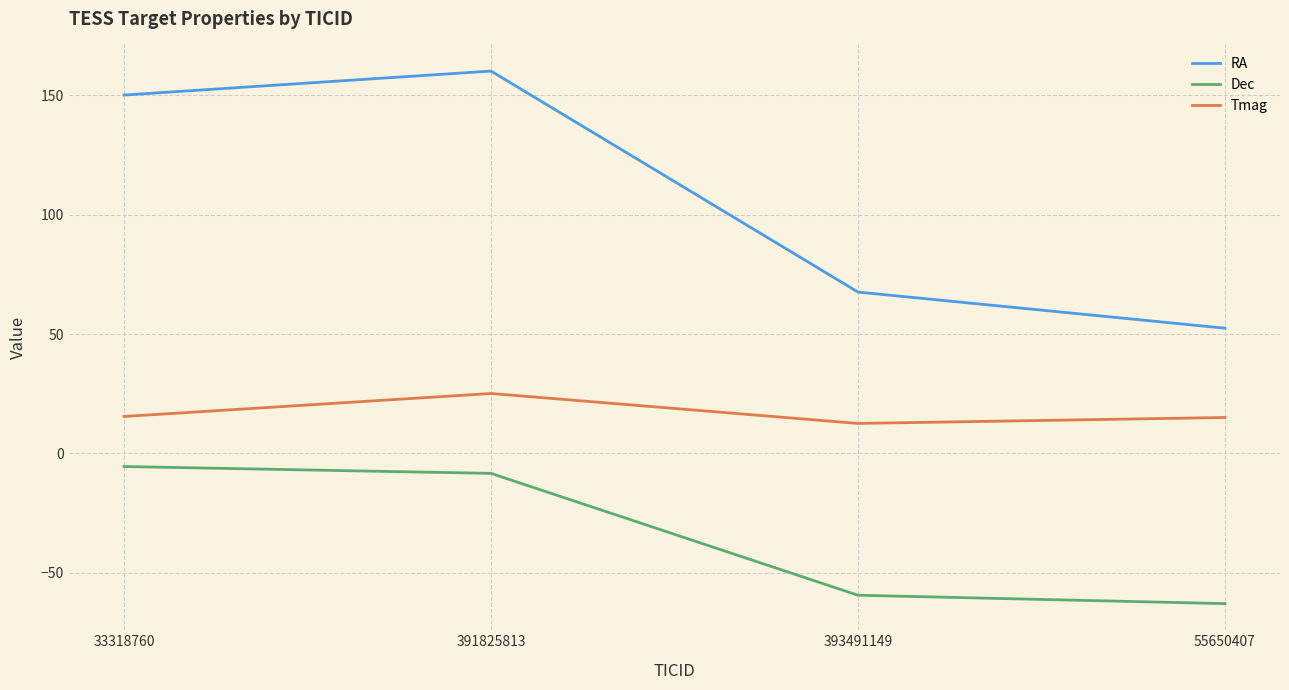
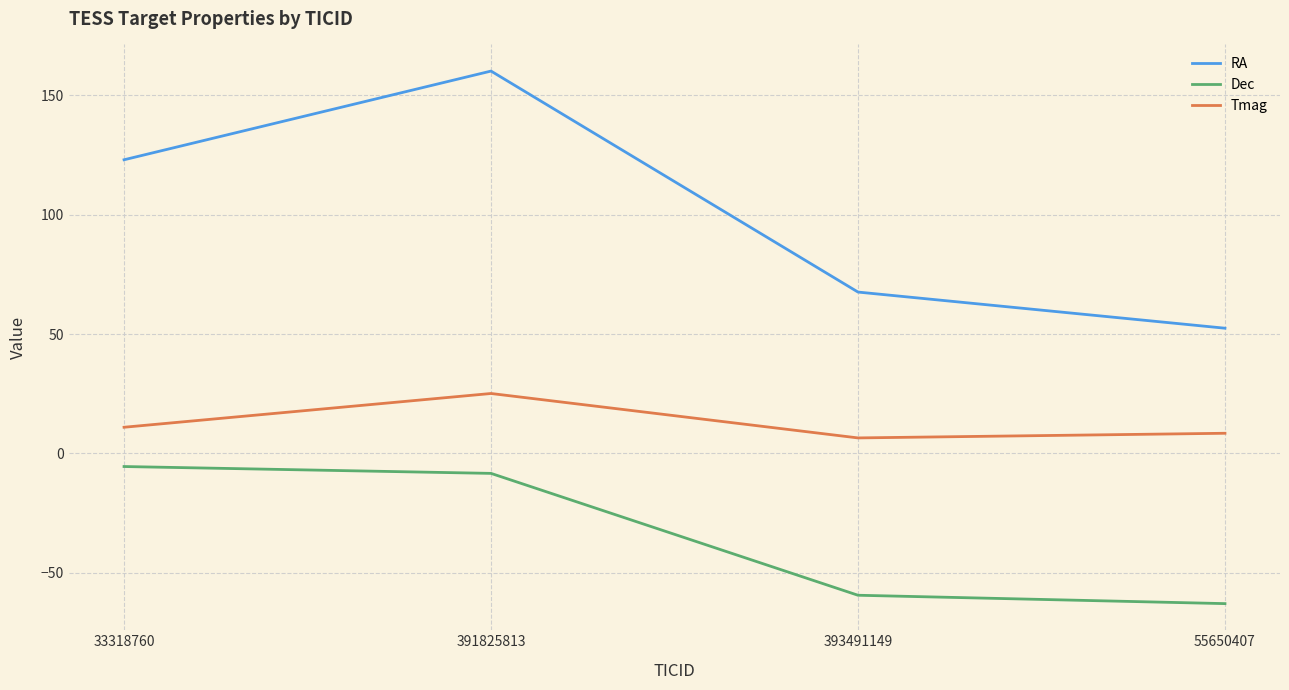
  {
    "RA": {
-     "33318760": 150,
+     "33318760": 123,
      "391825813": 160,
      "393491149": 68,
      "55650407": 52
    },
    "Dec": {
      "33318760": -6,
      "391825813": -8,
      "393491149": -59,
      "55650407": -63
    },
    "Tmag": {
-     "33318760": 15,
+     "33318760": 11,
      "391825813": 25,
-     "393491149": 13,
-     "55650407": 15
+     "393491149": 6,
+     "55650407": 8
    }
  }
